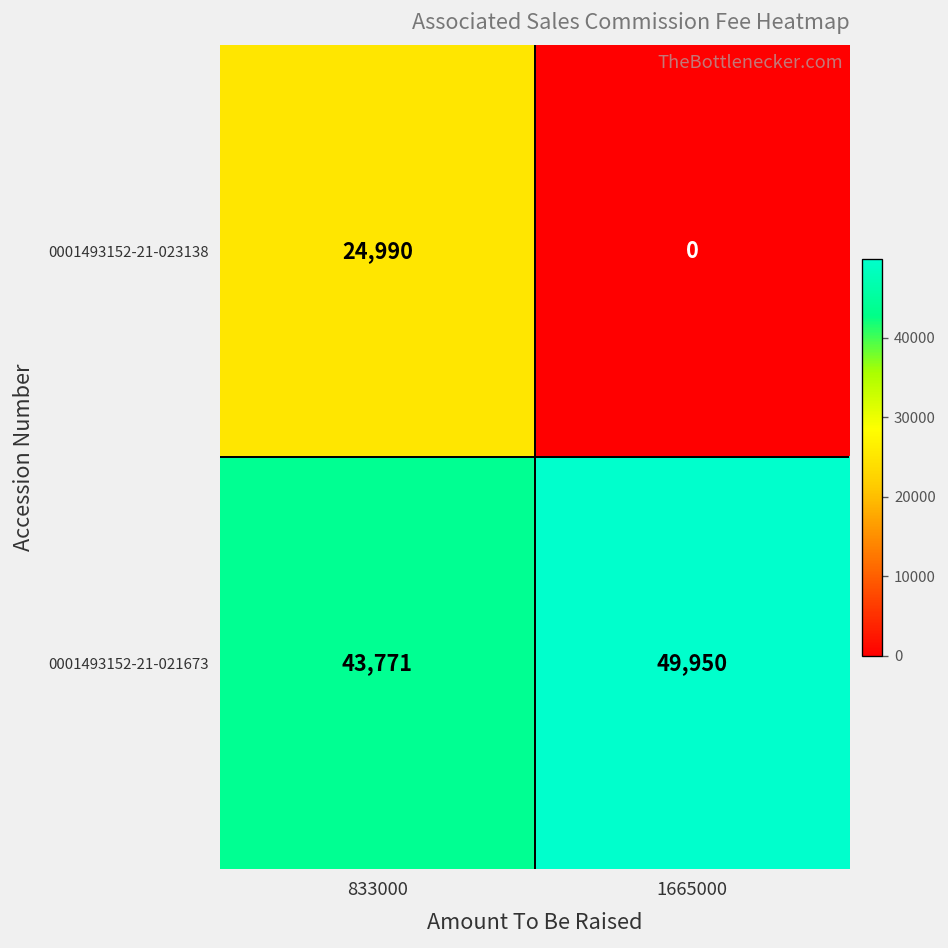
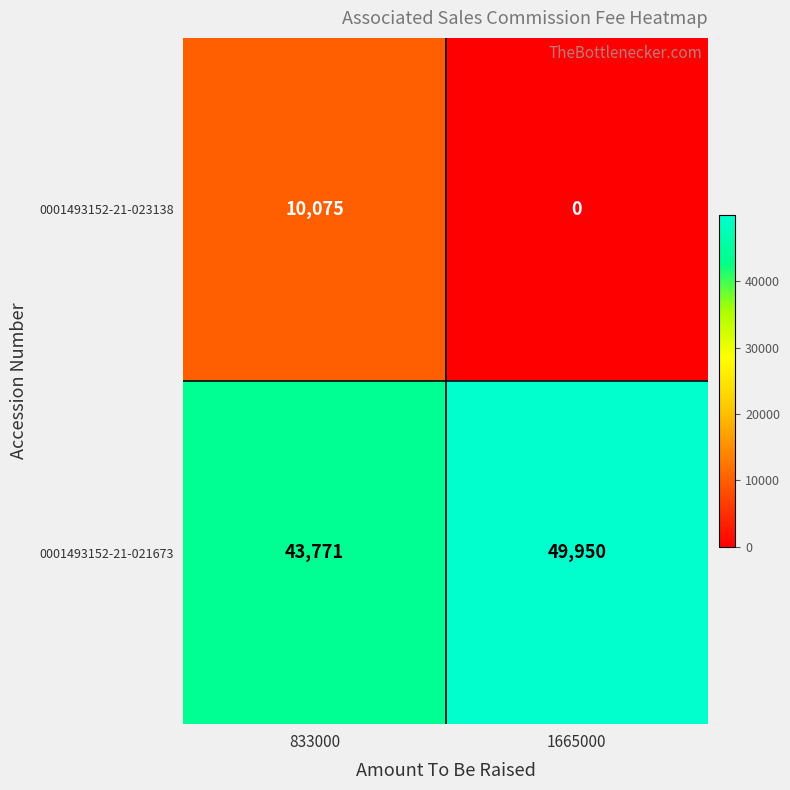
  {
    "0001493152-21-023138": {
-     "833000": "24,990"
+     "833000": "10,075"
    },
    "0001493152-21-021673": {
      "833000": "43,771",
      "1665000": "49,950"
    }
  }
